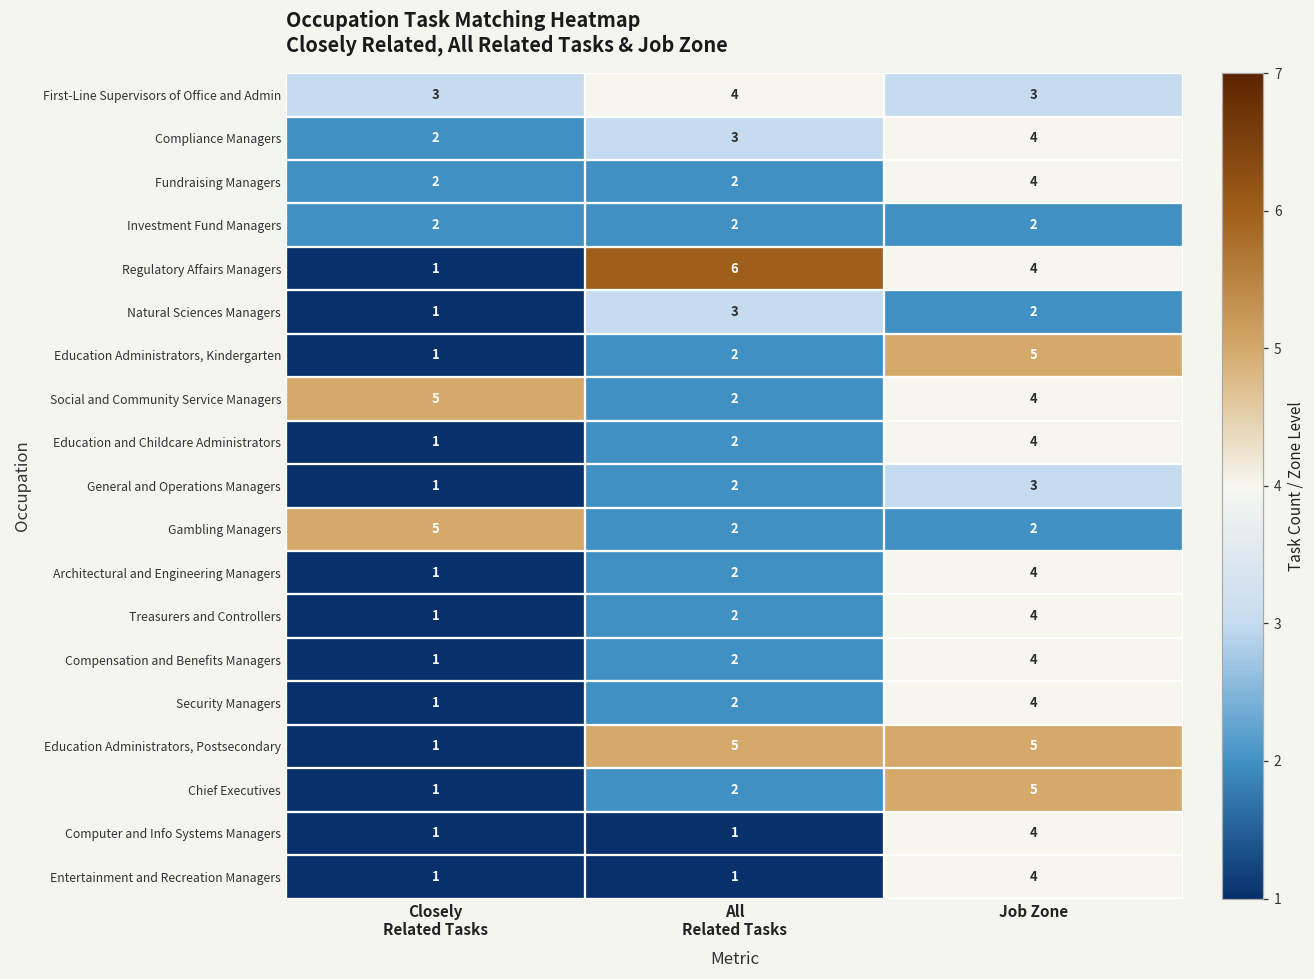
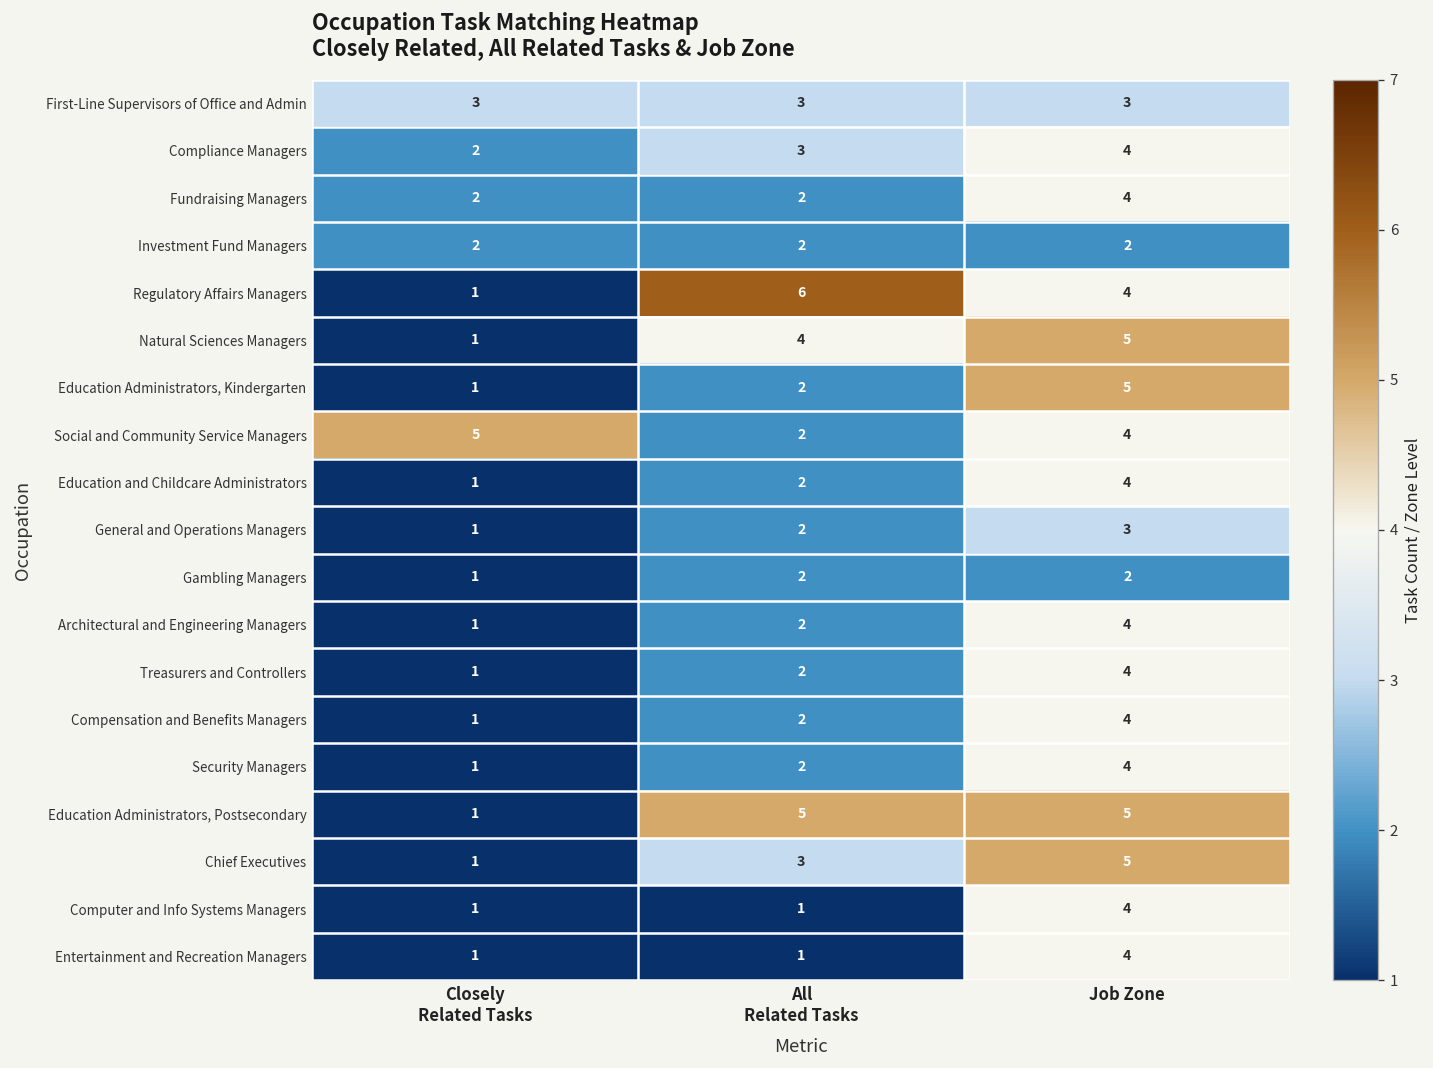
  {
    "First-Line Supervisors of Office and Admin": {
      "Closely Related Tasks": 3,
-     "All Related Tasks": 4,
+     "All Related Tasks": 3,
      "Job Zone": 3
    },
    "Compliance Managers": {
      "Closely Related Tasks": 2,
      "All Related Tasks": 3,
      "Job Zone": 4
    },
    "Fundraising Managers": {
      "Closely Related Tasks": 2,
      "All Related Tasks": 2,
      "Job Zone": 4
    },
    "Investment Fund Managers": {
      "Closely Related Tasks": 2,
      "All Related Tasks": 2,
      "Job Zone": 2
    },
    "Regulatory Affairs Managers": {
      "Closely Related Tasks": 1,
      "All Related Tasks": 6,
      "Job Zone": 4
    },
    "Natural Sciences Managers": {
      "Closely Related Tasks": 1,
-     "All Related Tasks": 3,
-     "Job Zone": 2
+     "All Related Tasks": 4,
+     "Job Zone": 5
    },
    "Education Administrators, Kindergarten": {
      "Closely Related Tasks": 1,
      "All Related Tasks": 2,
      "Job Zone": 5
    },
    "Social and Community Service Managers": {
      "Closely Related Tasks": 5,
      "All Related Tasks": 2,
      "Job Zone": 4
    },
    "Education and Childcare Administrators": {
      "Closely Related Tasks": 1,
      "All Related Tasks": 2,
      "Job Zone": 4
    },
    "General and Operations Managers": {
      "Closely Related Tasks": 1,
      "All Related Tasks": 2,
      "Job Zone": 3
    },
    "Gambling Managers": {
-     "Closely Related Tasks": 5,
+     "Closely Related Tasks": 1,
      "All Related Tasks": 2,
      "Job Zone": 2
    },
    "Architectural and Engineering Managers": {
      "Closely Related Tasks": 1,
      "All Related Tasks": 2,
      "Job Zone": 4
    },
    "Treasurers and Controllers": {
      "Closely Related Tasks": 1,
      "All Related Tasks": 2,
      "Job Zone": 4
    },
    "Compensation and Benefits Managers": {
      "Closely Related Tasks": 1,
      "All Related Tasks": 2,
      "Job Zone": 4
    },
    "Security Managers": {
      "Closely Related Tasks": 1,
      "All Related Tasks": 2,
      "Job Zone": 4
    },
    "Education Administrators, Postsecondary": {
      "Closely Related Tasks": 1,
      "All Related Tasks": 5,
      "Job Zone": 5
    },
    "Chief Executives": {
      "Closely Related Tasks": 1,
-     "All Related Tasks": 2,
+     "All Related Tasks": 3,
      "Job Zone": 5
    },
    "Computer and Info Systems Managers": {
      "Closely Related Tasks": 1,
      "All Related Tasks": 1,
      "Job Zone": 4
    },
    "Entertainment and Recreation Managers": {
      "Closely Related Tasks": 1,
      "All Related Tasks": 1,
      "Job Zone": 4
    }
  }
